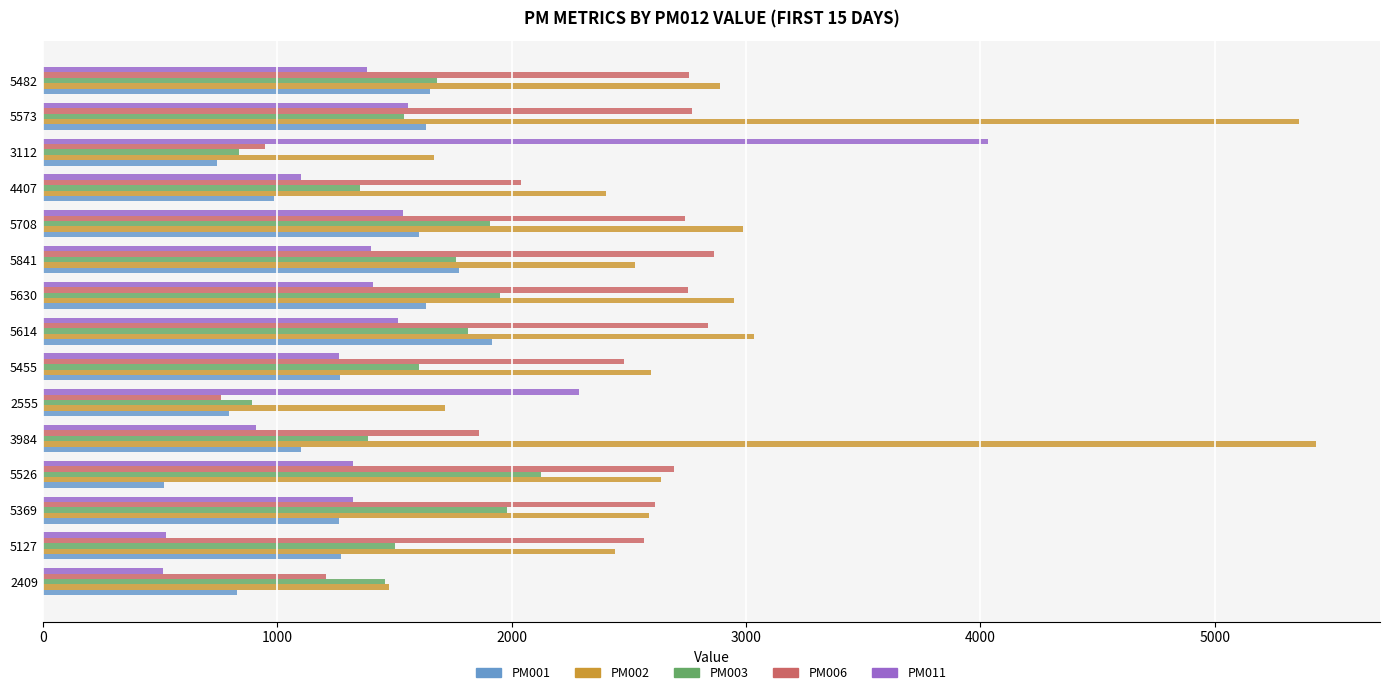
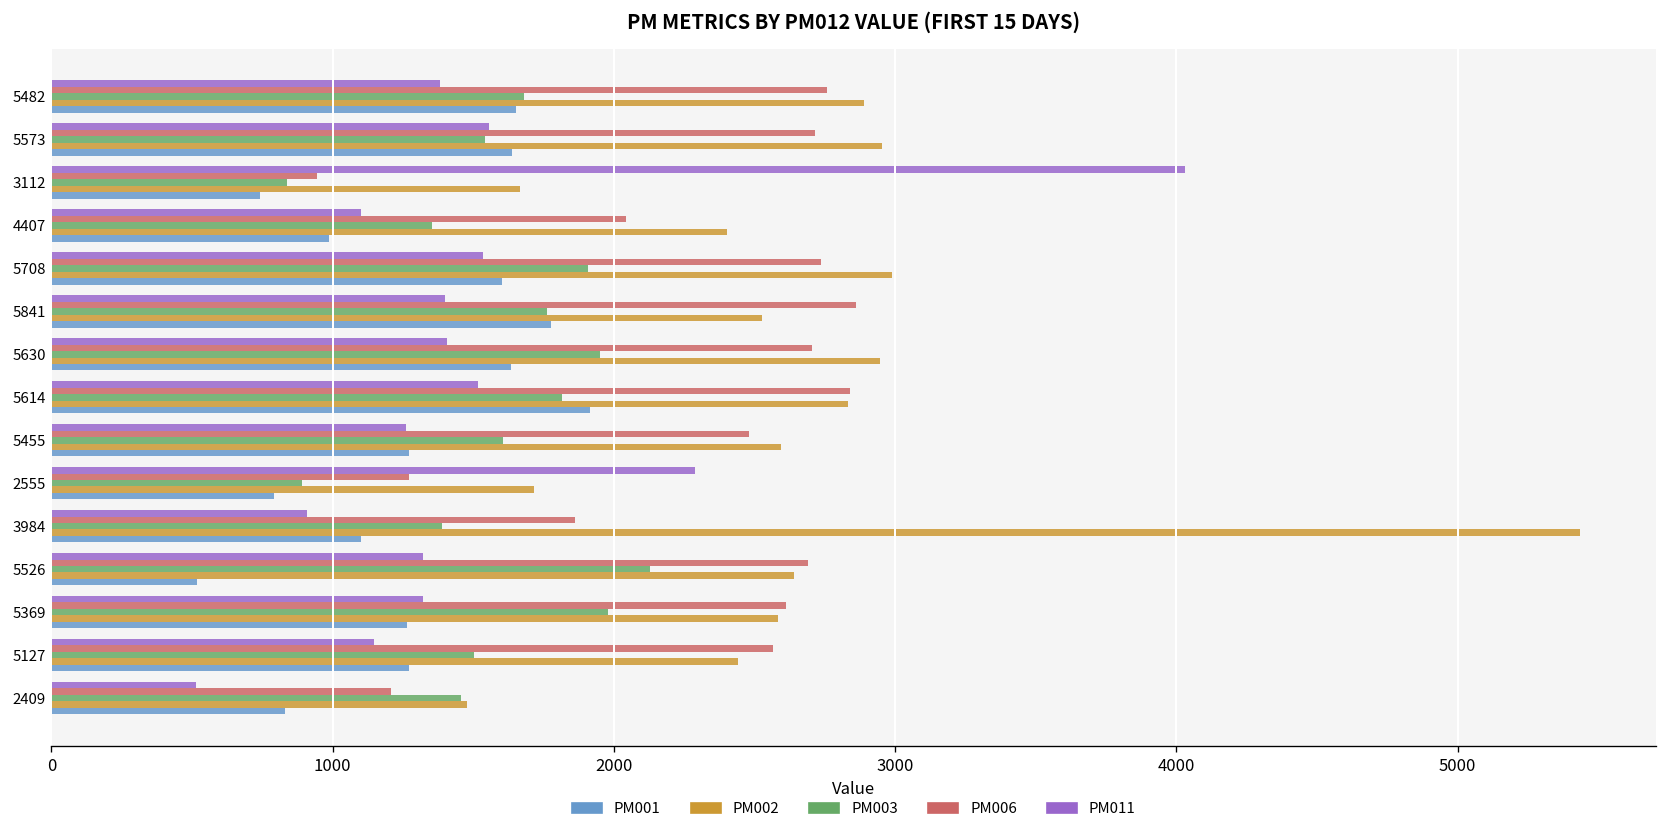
  {
    "PM001": {
      "5482": 1650,
      "5573": 1640,
      "3112": 740,
      "4407": 990,
      "5708": 1600,
      "5841": 1780,
      "5630": 1640,
      "5614": 1920,
      "5455": 1270,
      "2555": 790,
      "3984": 1100,
      "5526": 520,
      "5369": 1270,
      "5127": 1270,
      "2409": 830
    },
    "PM002": {
      "5482": 2890,
-     "5573": 5360,
+     "5573": 2960,
      "3112": 1670,
      "4407": 2400,
      "5708": 2990,
      "5841": 2530,
      "5630": 2950,
-     "5614": 3030,
+     "5614": 2830,
      "5455": 2600,
      "2555": 1720,
      "3984": 5430,
      "5526": 2640,
      "5369": 2590,
      "5127": 2440,
      "2409": 1480
    },
    "PM003": {
      "5482": 1680,
      "5573": 1540,
      "3112": 840,
      "4407": 1360,
      "5708": 1910,
      "5841": 1760,
      "5630": 1950,
      "5614": 1820,
      "5455": 1610,
      "2555": 890,
      "3984": 1390,
      "5526": 2130,
      "5369": 1980,
      "5127": 1500,
      "2409": 1460
    },
    "PM006": {
      "5482": 2760,
-     "5573": 2770,
+     "5573": 2720,
      "3112": 950,
      "4407": 2040,
      "5708": 2740,
      "5841": 2860,
-     "5630": 2750,
+     "5630": 2710,
      "5614": 2840,
      "5455": 2480,
-     "2555": 760,
+     "2555": 1270,
      "3984": 1860,
      "5526": 2690,
      "5369": 2610,
      "5127": 2570,
      "2409": 1210
    },
    "PM011": {
      "5482": 1380,
      "5573": 1560,
      "3112": 4030,
      "4407": 1100,
      "5708": 1540,
      "5841": 1400,
      "5630": 1410,
      "5614": 1520,
      "5455": 1260,
      "2555": 2290,
      "3984": 910,
      "5526": 1320,
      "5369": 1320,
-     "5127": 530,
+     "5127": 1150,
      "2409": 510
    }
  }
